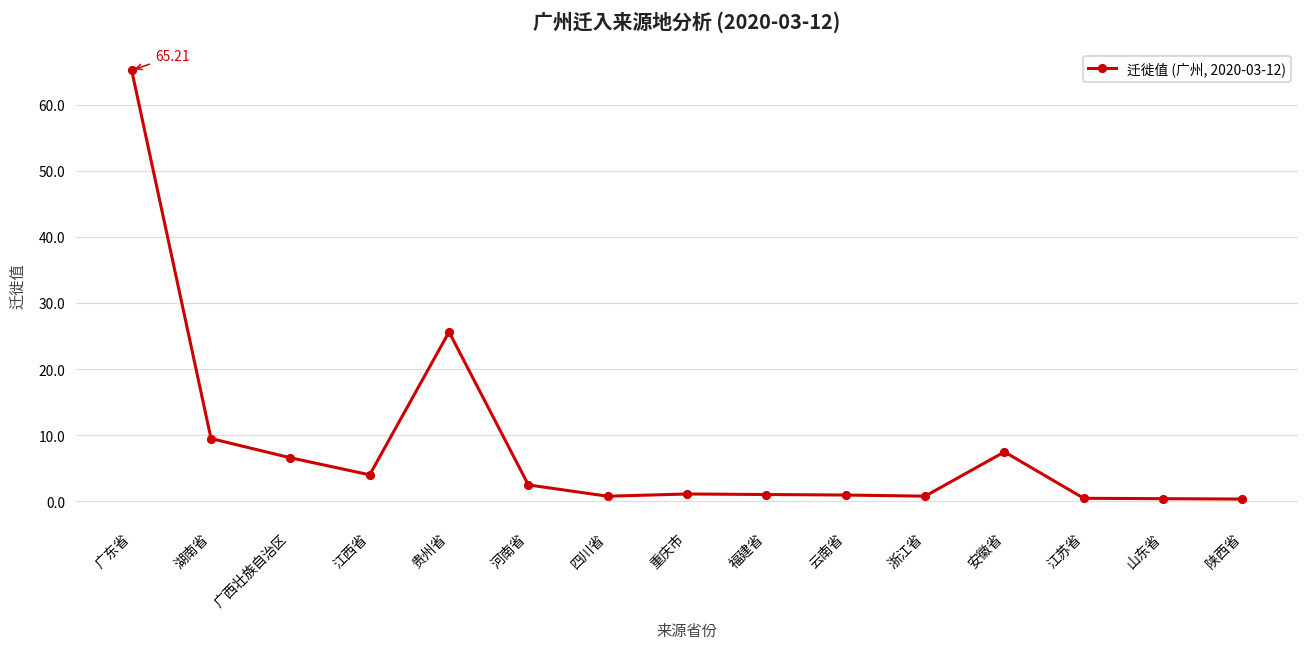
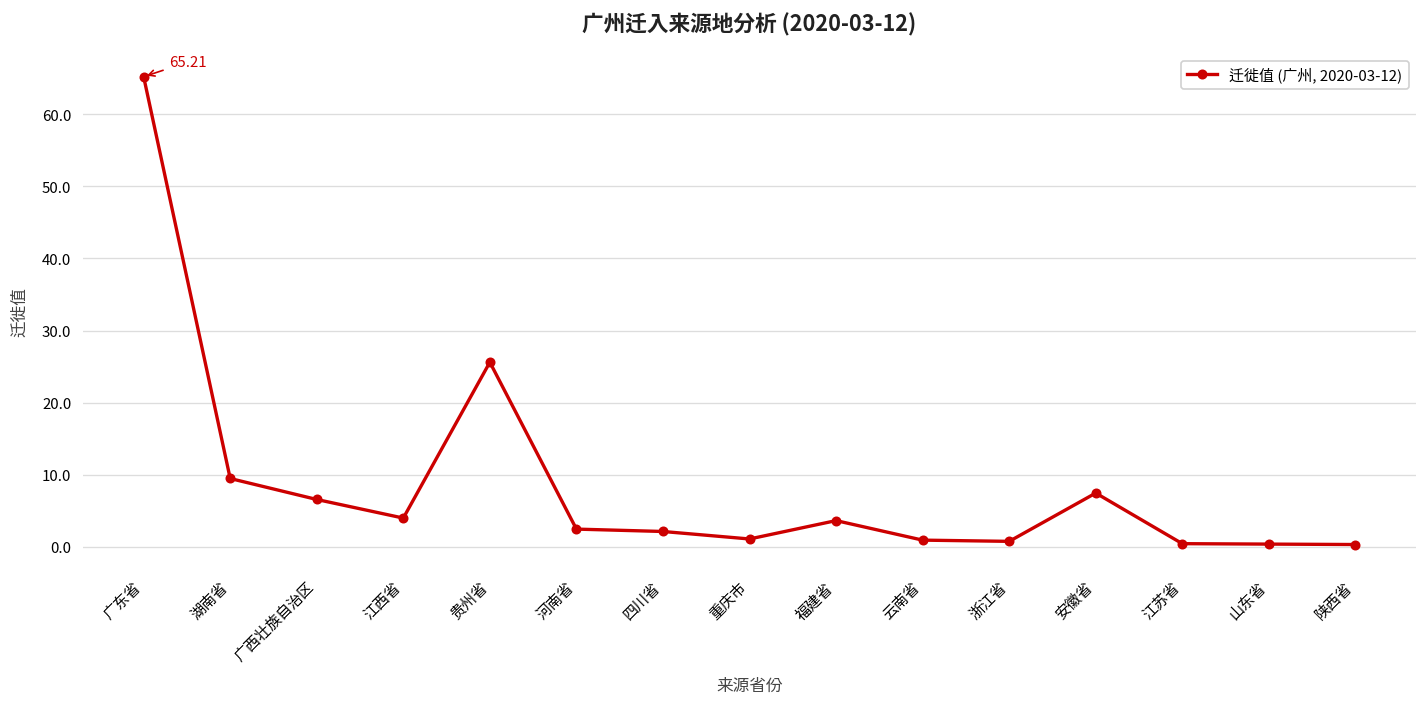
  {
    "湖南省": 9,
    "广西壮族自治区": 7,
    "江西省": 4,
    "贵州省": 26,
    "河南省": 2,
-   "四川省": 1,
+   "四川省": 2,
    "重庆市": 1,
-   "福建省": 1,
+   "福建省": 4,
    "云南省": 1,
    "浙江省": 1,
    "安徽省": 7,
    "江苏省": 0,
    "山东省": 0,
    "陕西省": 0
  }
